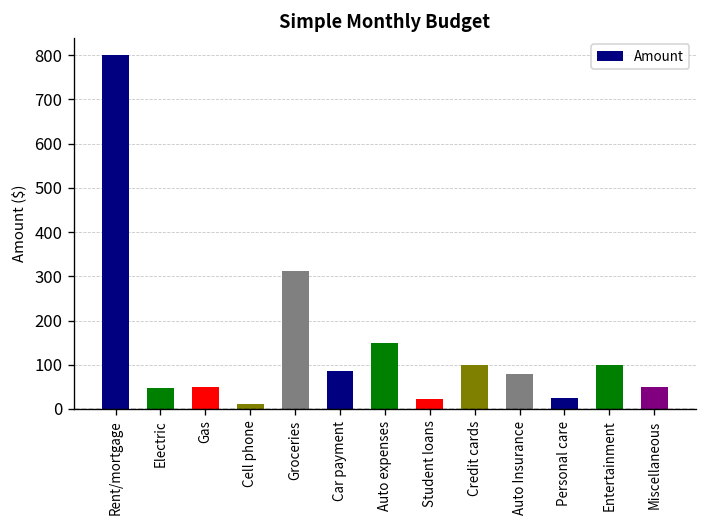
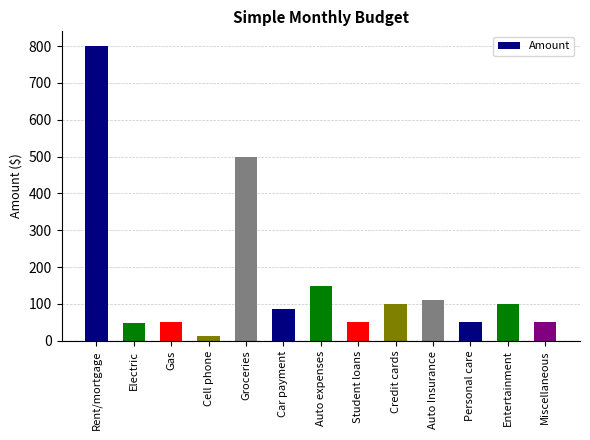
  {
    "Rent/mortgage": 800,
    "Electric": 50,
    "Gas": 50,
    "Cell phone": 10,
-   "Groceries": 310,
+   "Groceries": 500,
    "Car payment": 90,
    "Auto expenses": 150,
-   "Student loans": 20,
+   "Student loans": 50,
    "Credit cards": 100,
-   "Auto Insurance": 80,
-   "Personal care": 20,
+   "Auto Insurance": 110,
+   "Personal care": 50,
    "Entertainment": 100,
    "Miscellaneous": 50
  }
